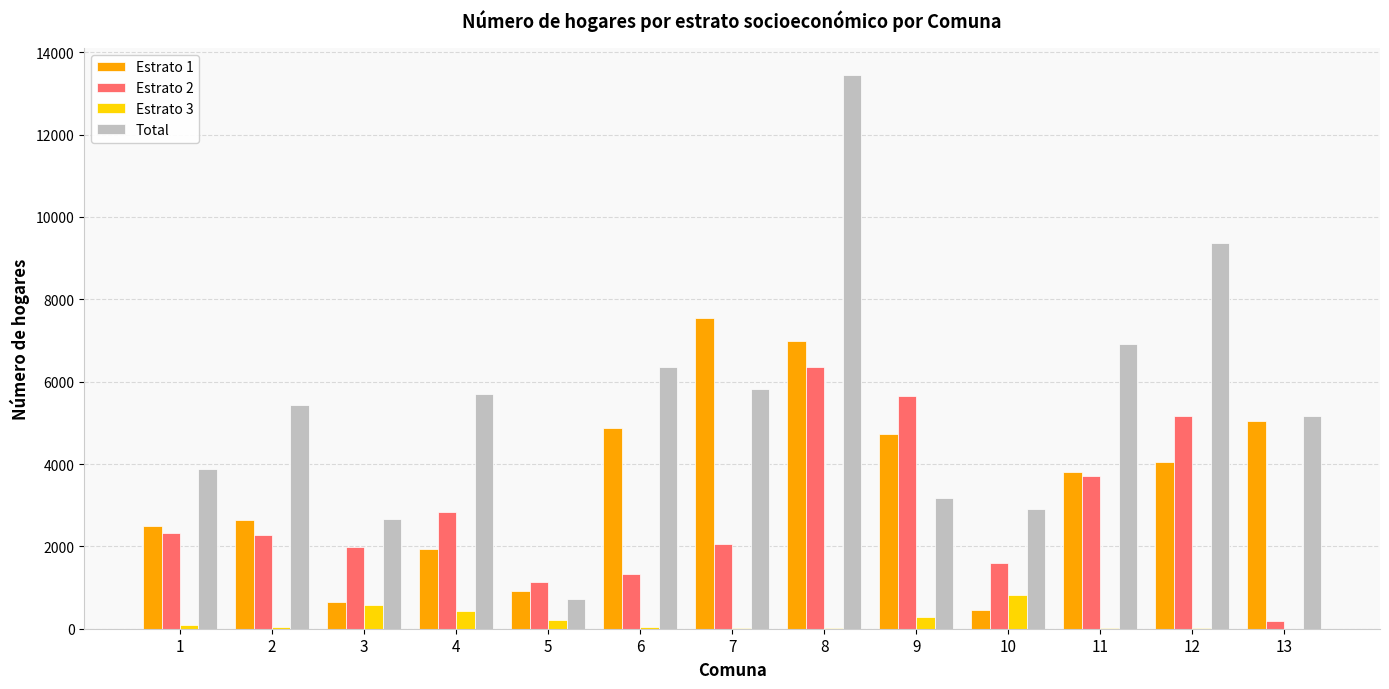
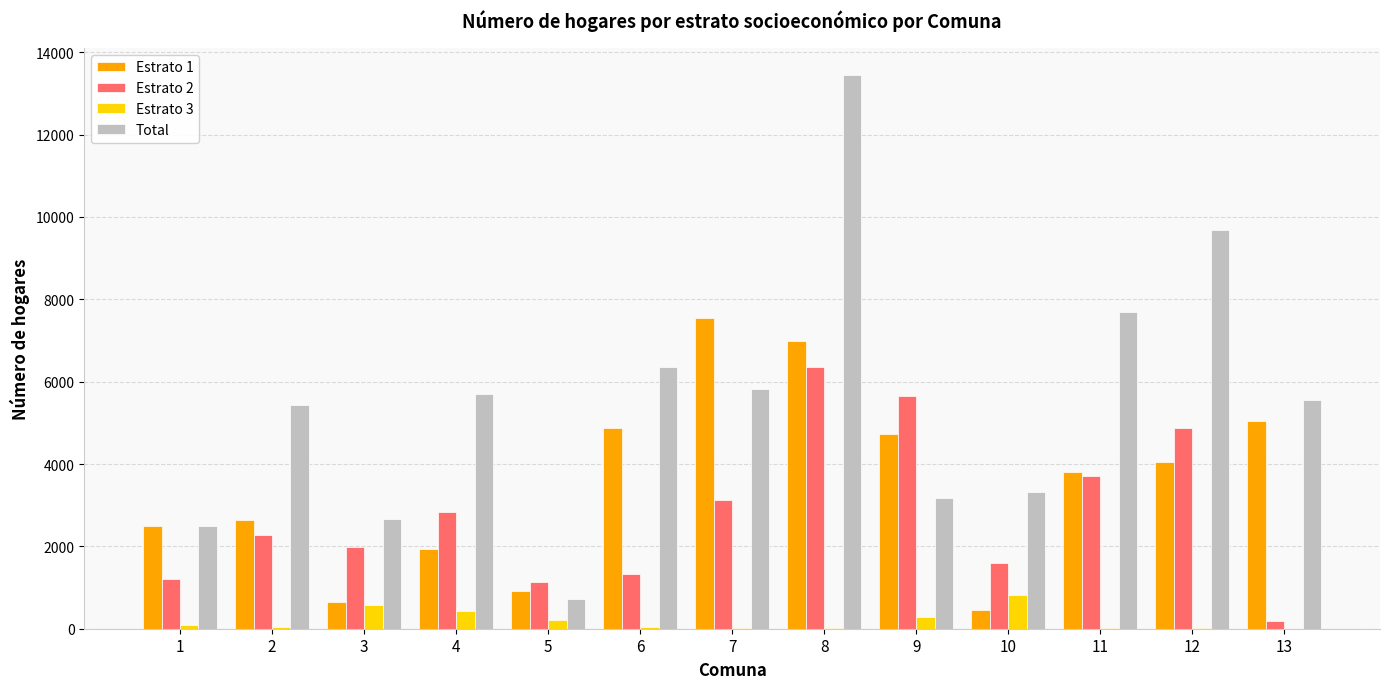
  {
    "Estrato 2": {
-     "1": 2300,
+     "1": 1200,
      "2": 2300,
      "3": 2000,
      "4": 2800,
      "5": 1100,
      "6": 1300,
-     "7": 2100,
+     "7": 3100,
      "8": 6300,
      "9": 5600,
      "10": 1600,
      "11": 3700,
-     "12": 5200,
+     "12": 4900,
      "13": 200
    },
    "Total": {
-     "1": 3900,
+     "1": 2500,
      "2": 5400,
      "3": 2700,
      "4": 5700,
      "5": 700,
      "6": 6300,
      "7": 5800,
      "8": 13400,
      "9": 3200,
-     "10": 2900,
-     "11": 6900,
-     "12": 9400,
-     "13": 5200
+     "10": 3300,
+     "11": 7700,
+     "12": 9700,
+     "13": 5600
    }
  }
